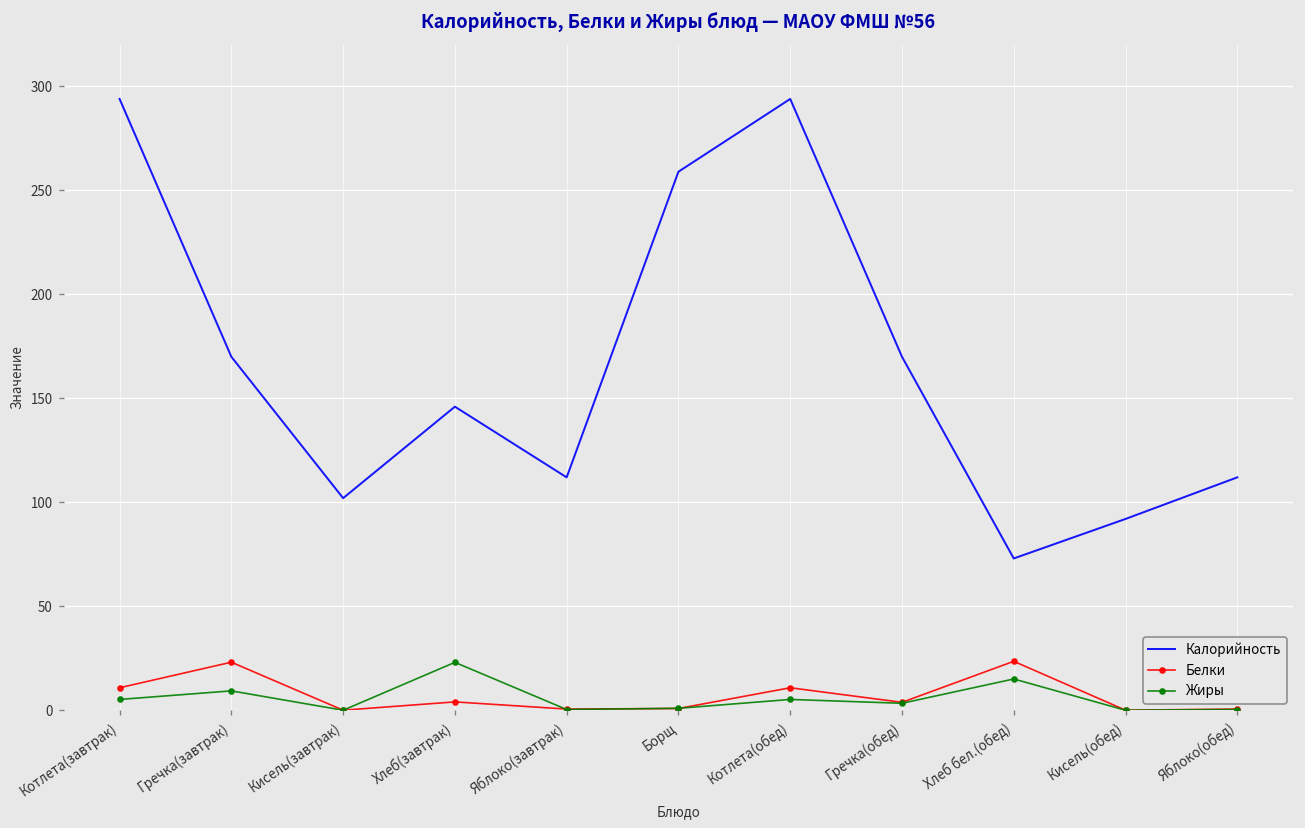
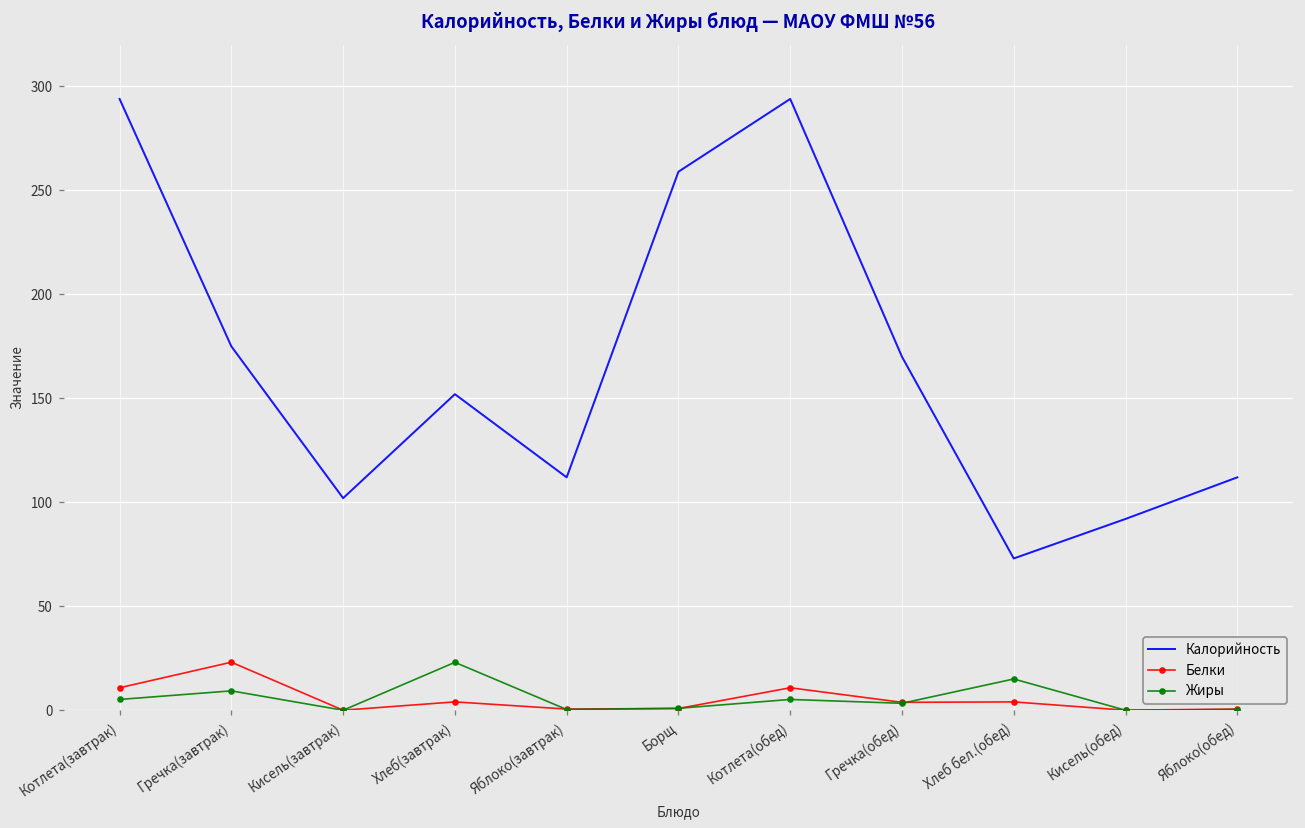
  {
    "Калорийность": {
      "Котлета(завтрак)": 294,
-     "Гречка(завтрак)": 170,
+     "Гречка(завтрак)": 175,
      "Кисель(завтрак)": 102,
-     "Хлеб(завтрак)": 146,
+     "Хлеб(завтрак)": 152,
      "Яблоко(завтрак)": 112,
      "Борщ": 259,
      "Котлета(обед)": 294,
      "Гречка(обед)": 170,
      "Хлеб бел.(обед)": 73,
      "Кисель(обед)": 92,
      "Яблоко(обед)": 112
    },
    "Белки": {
      "Котлета(завтрак)": 11,
      "Гречка(завтрак)": 23,
      "Хлеб(завтрак)": 4,
      "Котлета(обед)": 11,
-     "Хлеб бел.(обед)": 24
+     "Хлеб бел.(обед)": 4
    },
    "Жиры": {
      "Котлета(завтрак)": 5,
      "Гречка(завтрак)": 9,
      "Хлеб(завтрак)": 23,
      "Котлета(обед)": 5,
      "Хлеб бел.(обед)": 15
    }
  }
